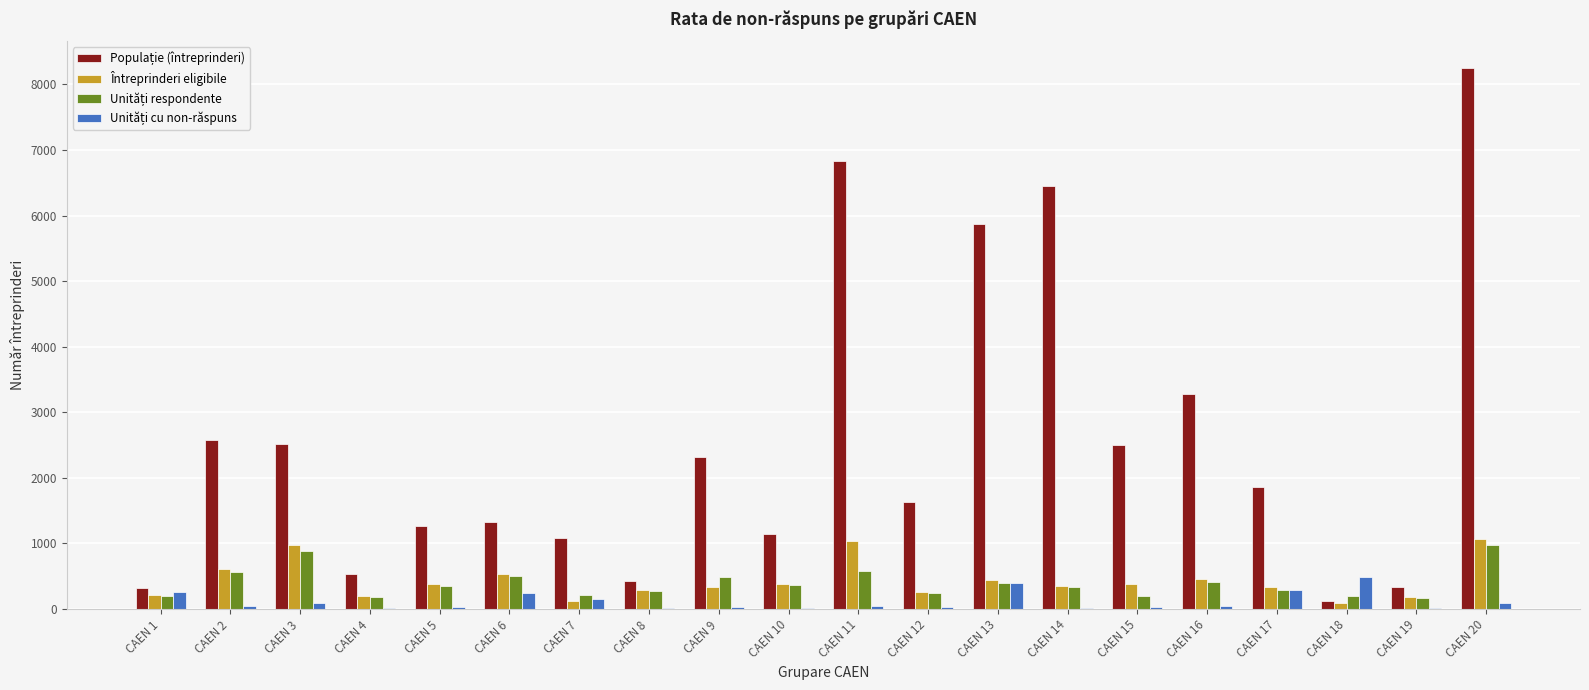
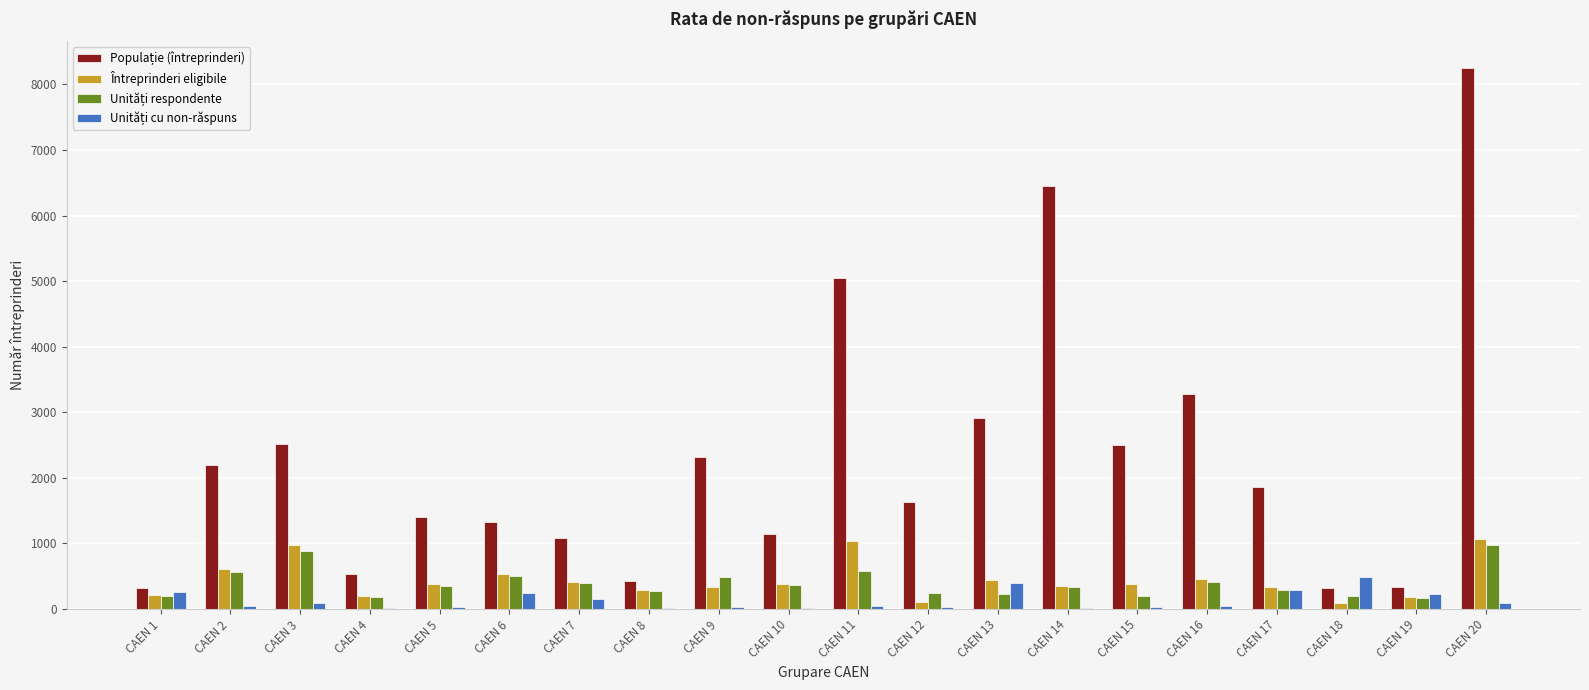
  {
    "Populație (întreprinderi)": {
      "CAEN 1": 300,
-     "CAEN 2": 2600,
+     "CAEN 2": 2200,
      "CAEN 3": 2500,
      "CAEN 4": 500,
-     "CAEN 5": 1300,
+     "CAEN 5": 1400,
      "CAEN 6": 1300,
      "CAEN 7": 1100,
      "CAEN 8": 400,
      "CAEN 9": 2300,
      "CAEN 10": 1100,
-     "CAEN 11": 6800,
+     "CAEN 11": 5100,
      "CAEN 12": 1600,
-     "CAEN 13": 5900,
+     "CAEN 13": 2900,
      "CAEN 14": 6500,
      "CAEN 15": 2500,
      "CAEN 16": 3300,
      "CAEN 17": 1900,
-     "CAEN 18": 100,
+     "CAEN 18": 300,
      "CAEN 19": 300,
      "CAEN 20": 8200
    },
    "Întreprinderi eligibile": {
      "CAEN 1": 200,
      "CAEN 2": 600,
      "CAEN 3": 1000,
      "CAEN 4": 200,
      "CAEN 5": 400,
      "CAEN 6": 500,
-     "CAEN 7": 100,
+     "CAEN 7": 400,
      "CAEN 8": 300,
      "CAEN 9": 300,
      "CAEN 10": 400,
      "CAEN 11": 1000,
-     "CAEN 12": 300,
+     "CAEN 12": 100,
      "CAEN 13": 400,
      "CAEN 14": 400,
      "CAEN 15": 400,
      "CAEN 16": 500,
      "CAEN 17": 300,
      "CAEN 18": 100,
      "CAEN 19": 200,
      "CAEN 20": 1100
    },
    "Unități respondente": {
      "CAEN 1": 200,
      "CAEN 2": 600,
      "CAEN 3": 900,
      "CAEN 4": 200,
      "CAEN 5": 300,
      "CAEN 6": 500,
-     "CAEN 7": 200,
+     "CAEN 7": 400,
      "CAEN 8": 300,
      "CAEN 9": 500,
      "CAEN 10": 400,
      "CAEN 11": 600,
      "CAEN 12": 200,
-     "CAEN 13": 400,
+     "CAEN 13": 200,
      "CAEN 14": 300,
      "CAEN 15": 200,
      "CAEN 16": 400,
      "CAEN 17": 300,
      "CAEN 18": 200,
      "CAEN 19": 200,
      "CAEN 20": 1000
    },
    "Unități cu non-răspuns": {
      "CAEN 1": 300,
      "CAEN 2": 0,
      "CAEN 3": 100,
      "CAEN 6": 300,
      "CAEN 7": 200,
      "CAEN 13": 400,
      "CAEN 16": 0,
      "CAEN 17": 300,
      "CAEN 18": 500,
-     "CAEN 19": 0,
+     "CAEN 19": 200,
      "CAEN 20": 100
    }
  }
